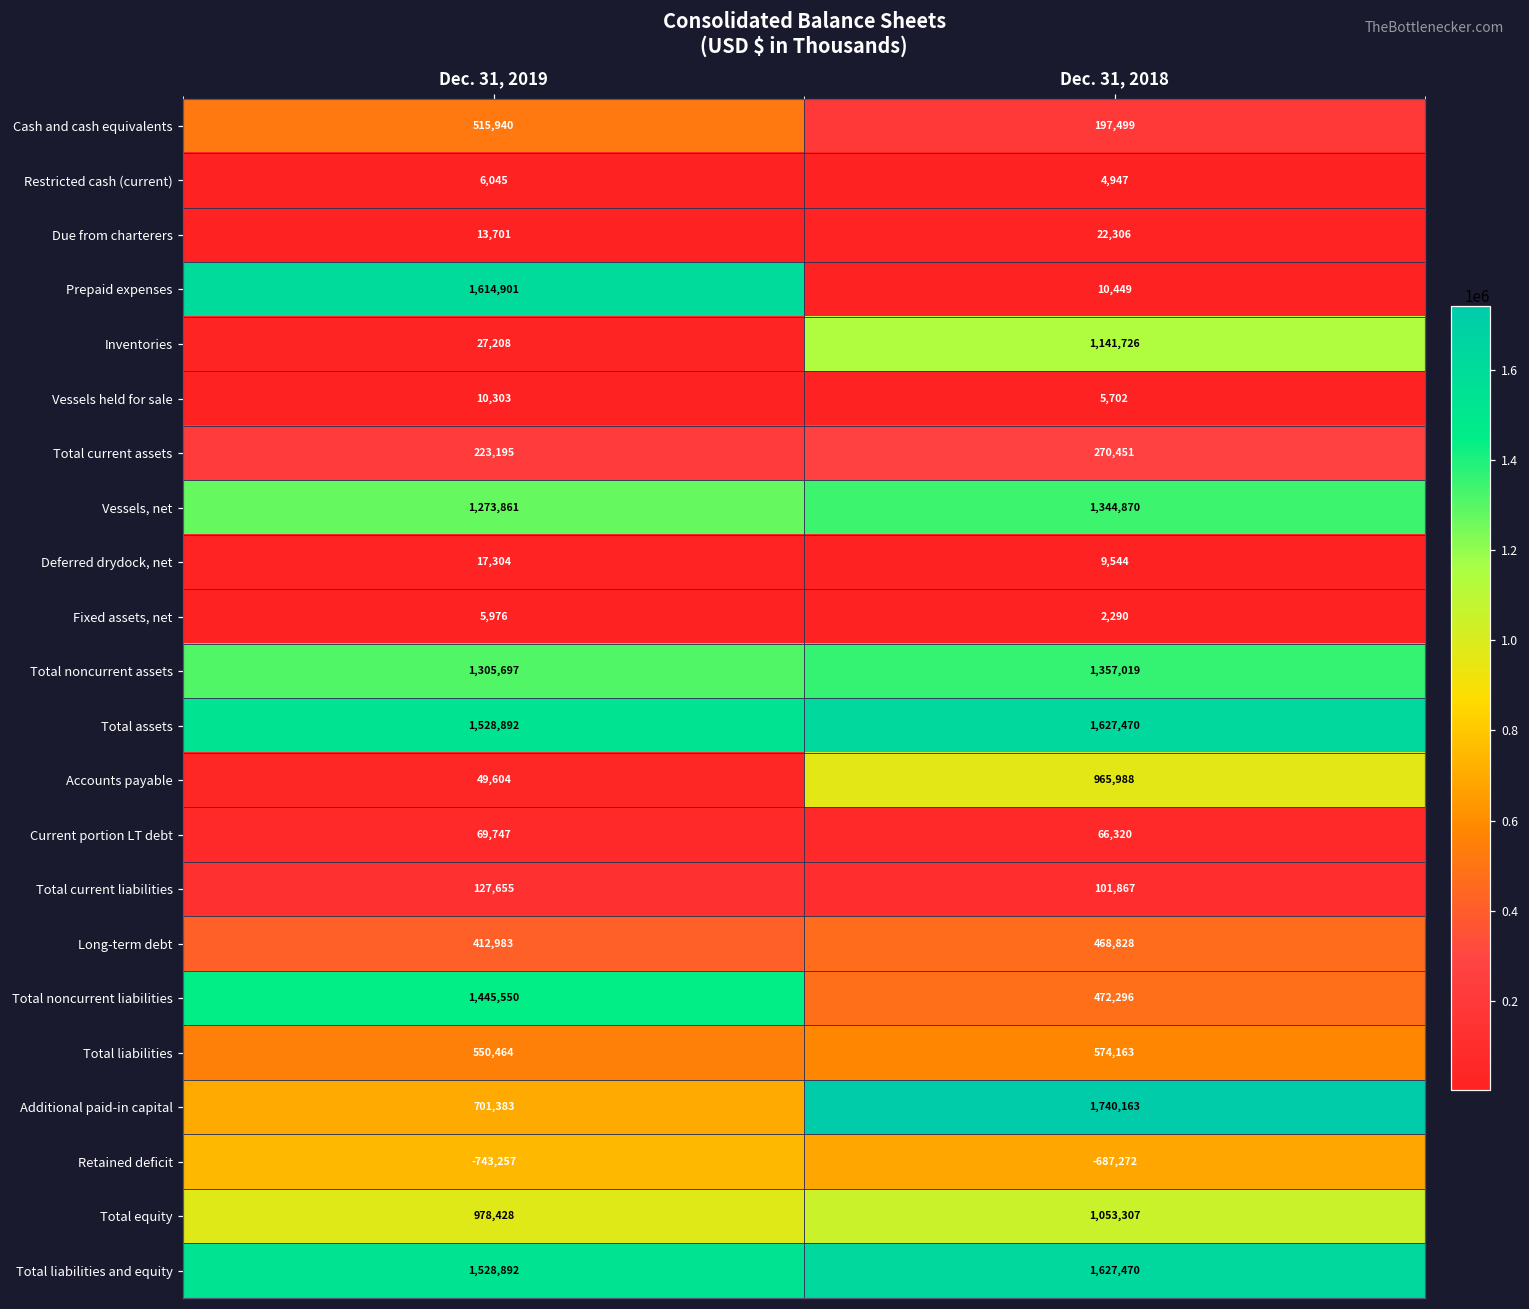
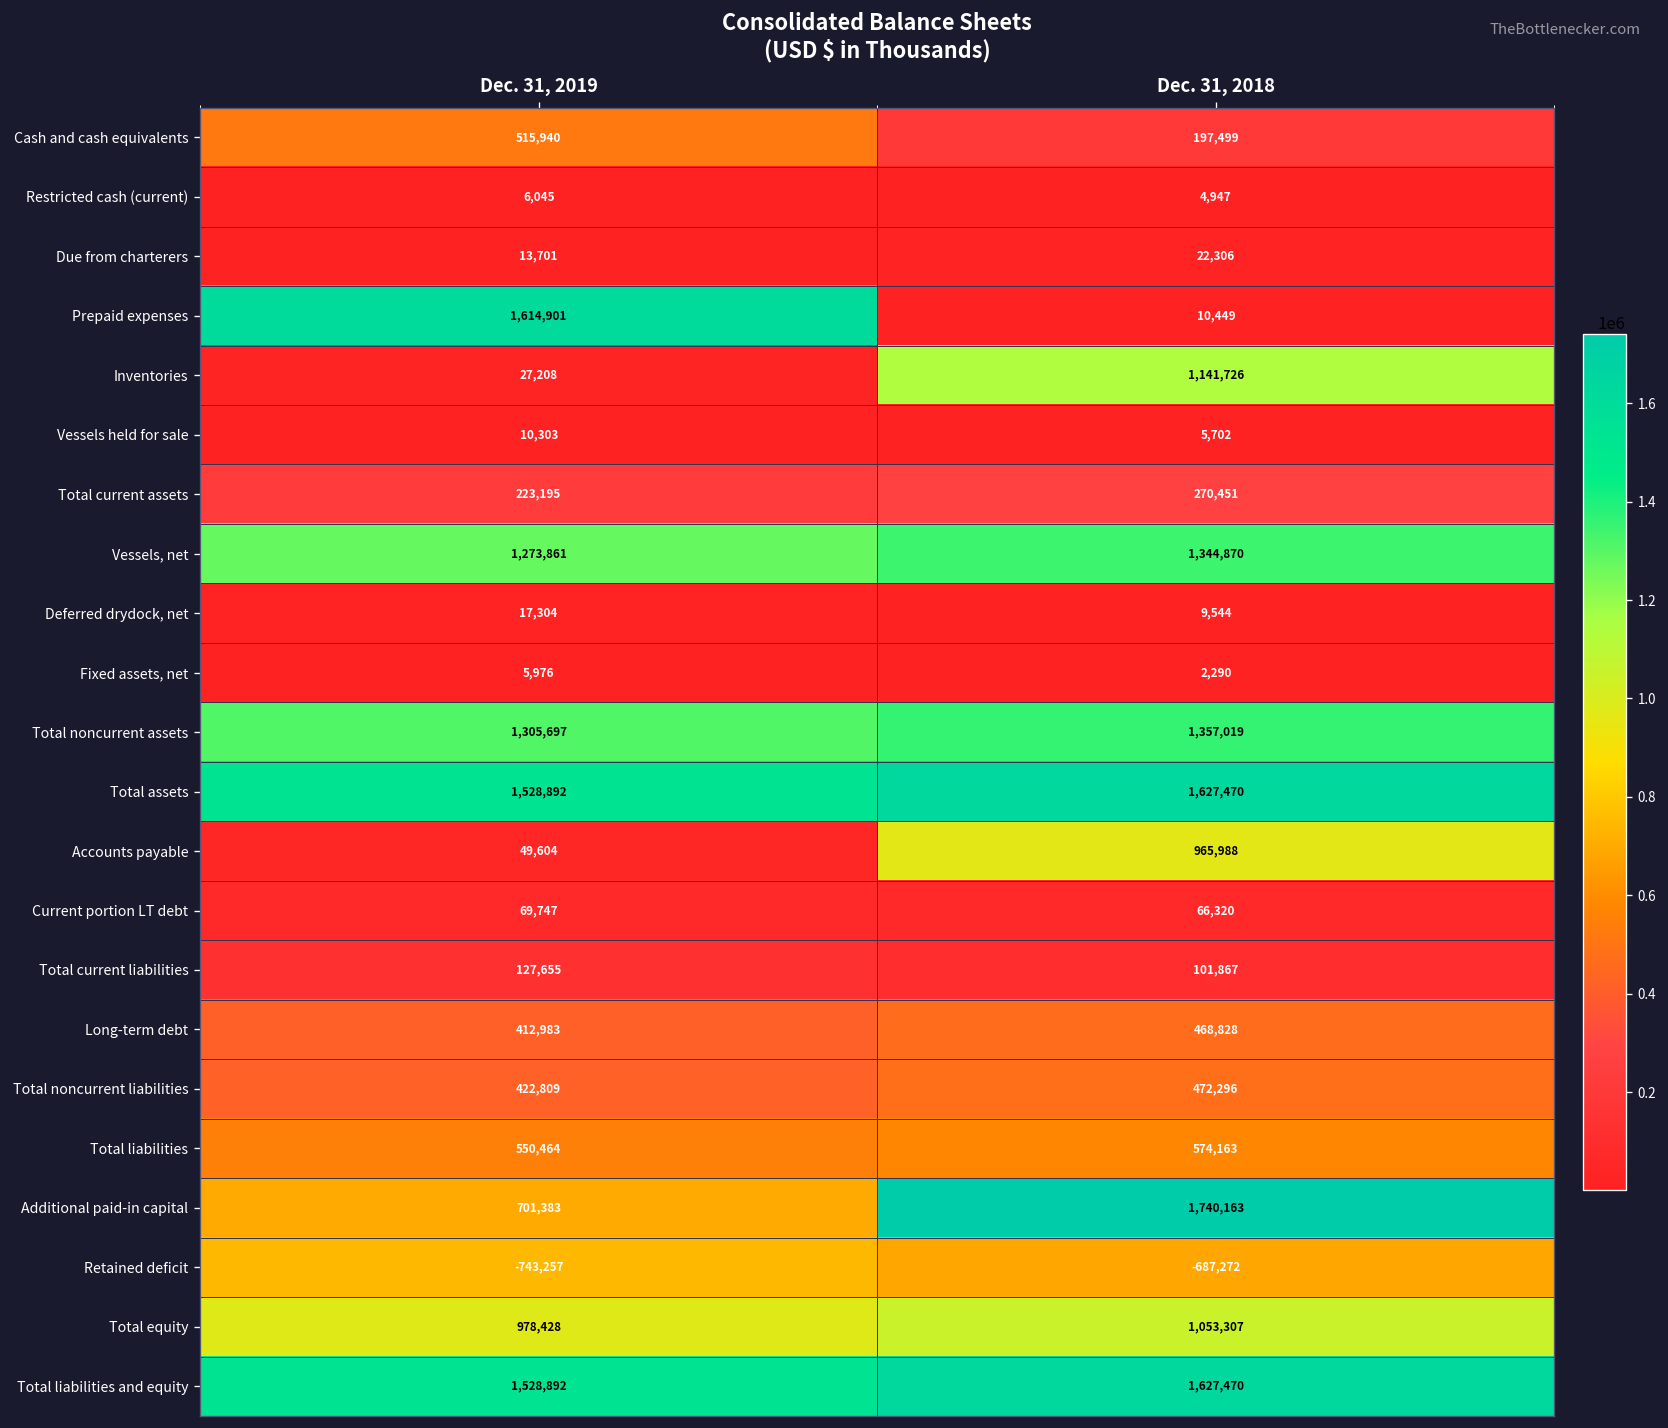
  {
    "Cash and cash equivalents": {
      "Dec. 31, 2019": "515,940",
      "Dec. 31, 2018": "197,499"
    },
    "Restricted cash (current)": {
      "Dec. 31, 2019": "6,045",
      "Dec. 31, 2018": "4,947"
    },
    "Due from charterers": {
      "Dec. 31, 2019": "13,701",
      "Dec. 31, 2018": "22,306"
    },
    "Prepaid expenses": {
      "Dec. 31, 2019": "1,614,901",
      "Dec. 31, 2018": "10,449"
    },
    "Inventories": {
      "Dec. 31, 2019": "27,208",
      "Dec. 31, 2018": "1,141,726"
    },
    "Vessels held for sale": {
      "Dec. 31, 2019": "10,303",
      "Dec. 31, 2018": "5,702"
    },
    "Total current assets": {
      "Dec. 31, 2019": "223,195",
      "Dec. 31, 2018": "270,451"
    },
    "Vessels, net": {
      "Dec. 31, 2019": "1,273,861",
      "Dec. 31, 2018": "1,344,870"
    },
    "Deferred drydock, net": {
      "Dec. 31, 2019": "17,304",
      "Dec. 31, 2018": "9,544"
    },
    "Fixed assets, net": {
      "Dec. 31, 2019": "5,976",
      "Dec. 31, 2018": "2,290"
    },
    "Total noncurrent assets": {
      "Dec. 31, 2019": "1,305,697",
      "Dec. 31, 2018": "1,357,019"
    },
    "Total assets": {
      "Dec. 31, 2019": "1,528,892",
      "Dec. 31, 2018": "1,627,470"
    },
    "Accounts payable": {
      "Dec. 31, 2019": "49,604",
      "Dec. 31, 2018": "965,988"
    },
    "Current portion LT debt": {
      "Dec. 31, 2019": "69,747",
      "Dec. 31, 2018": "66,320"
    },
    "Total current liabilities": {
      "Dec. 31, 2019": "127,655",
      "Dec. 31, 2018": "101,867"
    },
    "Long-term debt": {
      "Dec. 31, 2019": "412,983",
      "Dec. 31, 2018": "468,828"
    },
    "Total noncurrent liabilities": {
-     "Dec. 31, 2019": "1,445,550",
+     "Dec. 31, 2019": "422,809",
      "Dec. 31, 2018": "472,296"
    },
    "Total liabilities": {
      "Dec. 31, 2019": "550,464",
      "Dec. 31, 2018": "574,163"
    },
    "Additional paid-in capital": {
      "Dec. 31, 2019": "701,383",
      "Dec. 31, 2018": "1,740,163"
    },
    "Retained deficit": {
      "Dec. 31, 2019": "-743,257",
      "Dec. 31, 2018": "-687,272"
    },
    "Total equity": {
      "Dec. 31, 2019": "978,428",
      "Dec. 31, 2018": "1,053,307"
    },
    "Total liabilities and equity": {
      "Dec. 31, 2019": "1,528,892",
      "Dec. 31, 2018": "1,627,470"
    }
  }
